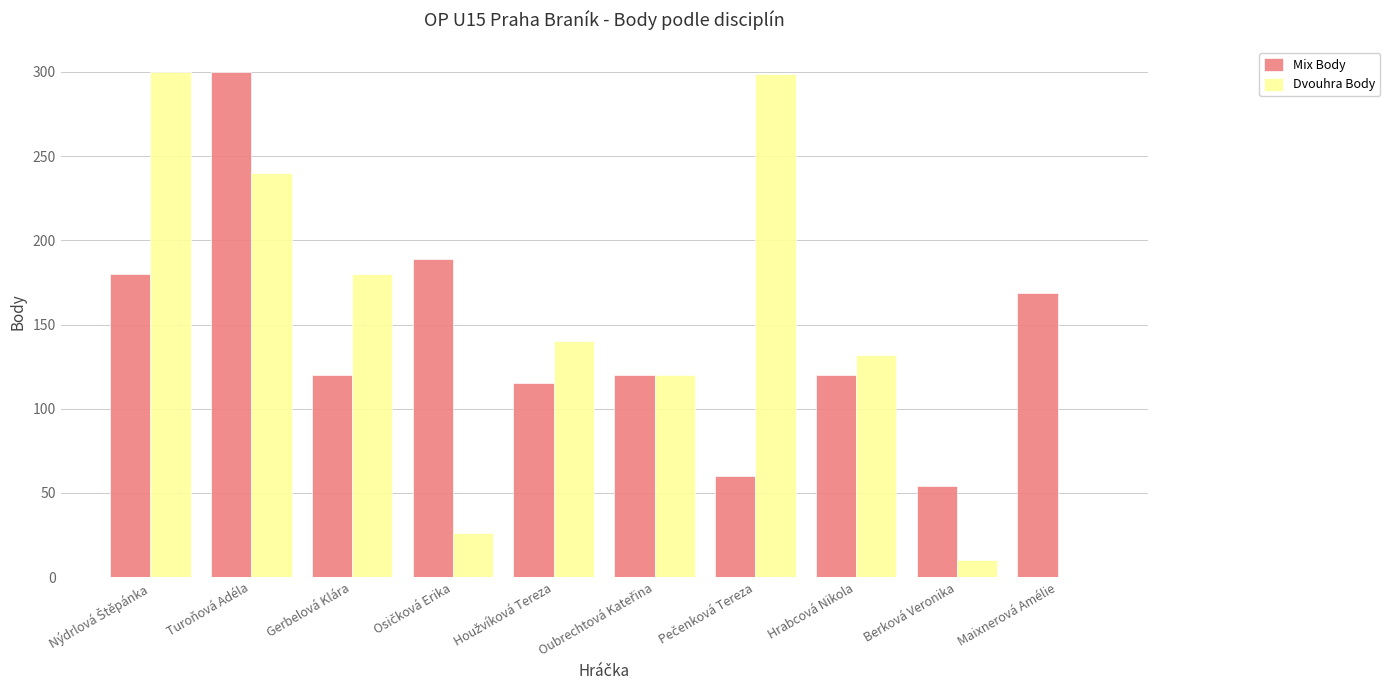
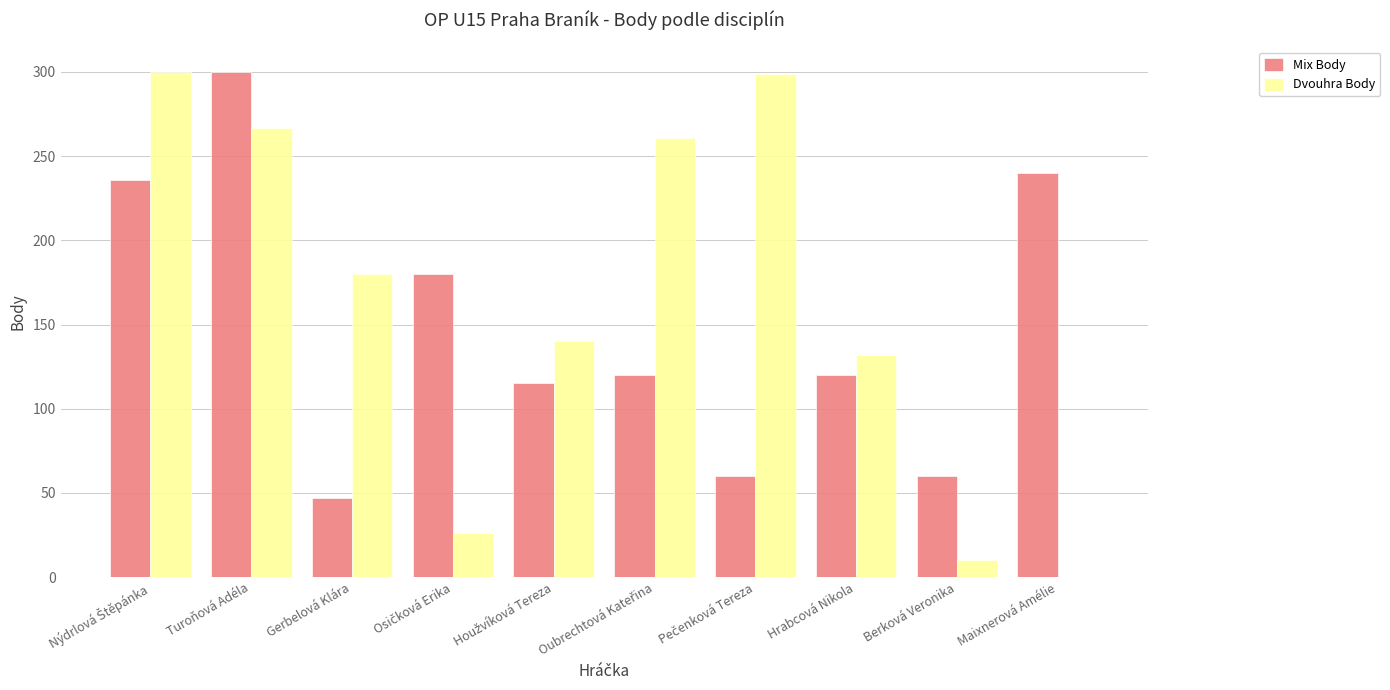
  {
    "Mix Body": {
-     "Nýdrlová Štěpánka": 180,
+     "Nýdrlová Štěpánka": 236,
      "Turoňová Adéla": 300,
-     "Gerbelová Klára": 120,
-     "Osičková Erika": 189,
+     "Gerbelová Klára": 47,
+     "Osičková Erika": 180,
      "Houžvíková Tereza": 115,
      "Oubrechtová Kateřina": 120,
      "Pečenková Tereza": 60,
      "Hrabcová Nikola": 120,
-     "Berková Veronika": 54,
-     "Maixnerová Amélie": 169
+     "Berková Veronika": 60,
+     "Maixnerová Amélie": 240
    },
    "Dvouhra Body": {
      "Nýdrlová Štěpánka": 300,
-     "Turoňová Adéla": 240,
+     "Turoňová Adéla": 267,
      "Gerbelová Klára": 180,
      "Osičková Erika": 26,
      "Houžvíková Tereza": 140,
-     "Oubrechtová Kateřina": 120,
+     "Oubrechtová Kateřina": 261,
      "Pečenková Tereza": 299,
      "Hrabcová Nikola": 132,
      "Berková Veronika": 10,
      "Maixnerová Amélie": 0
    }
  }
